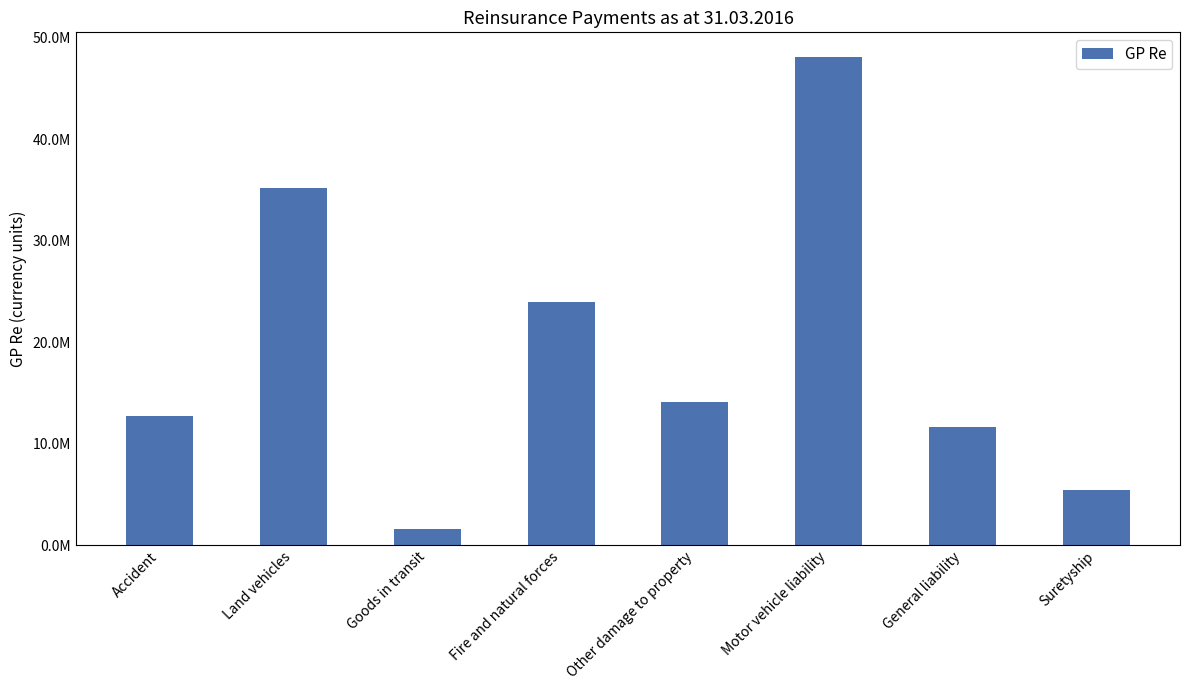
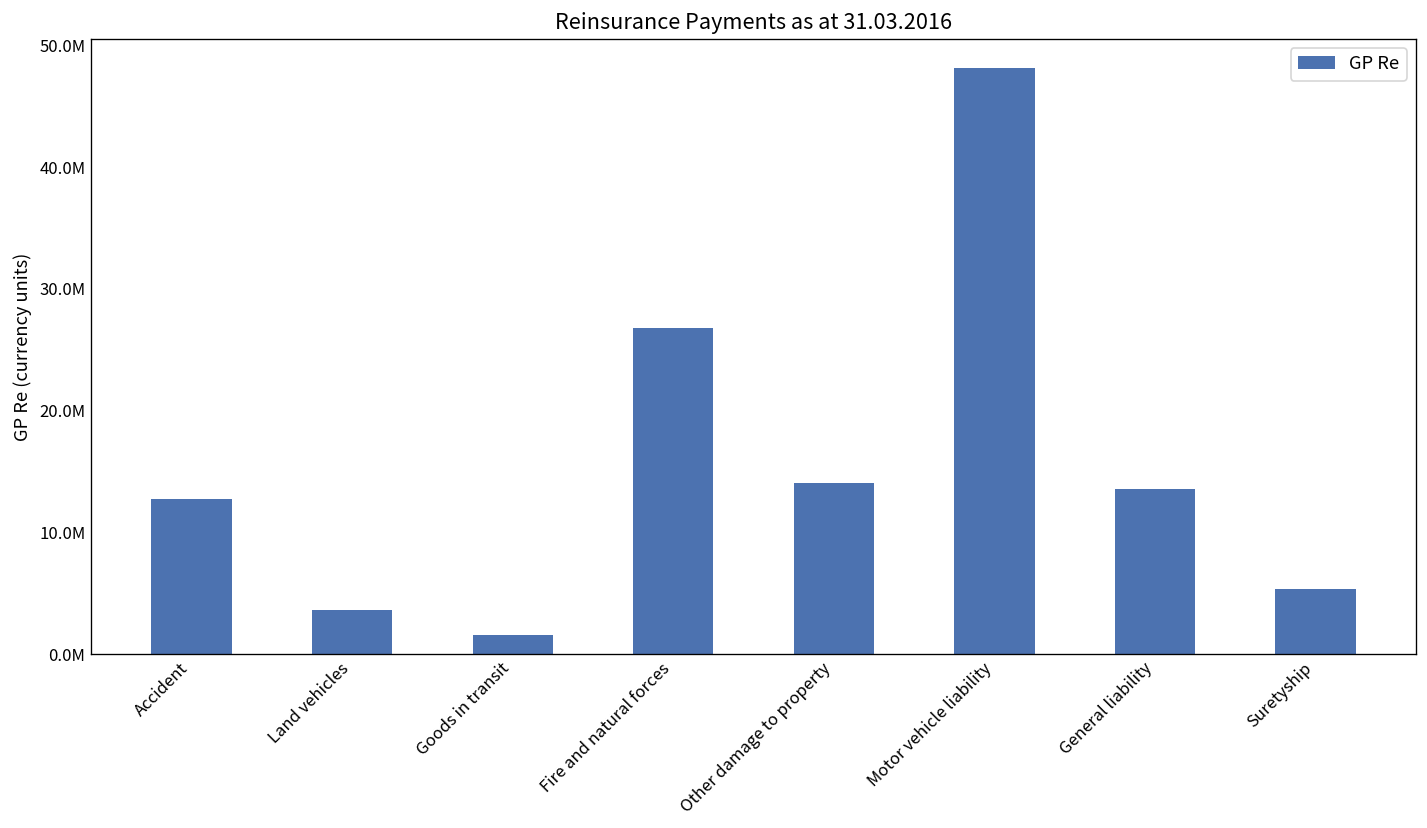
  {
    "Accident": 12700000,
-   "Land vehicles": 35200000,
+   "Land vehicles": 3600000,
    "Goods in transit": 1600000,
-   "Fire and natural forces": 24000000,
+   "Fire and natural forces": 26800000,
    "Other damage to property": 14100000,
    "Motor vehicle liability": 48100000,
-   "General liability": 11700000,
+   "General liability": 13600000,
    "Suretyship": 5400000
  }
